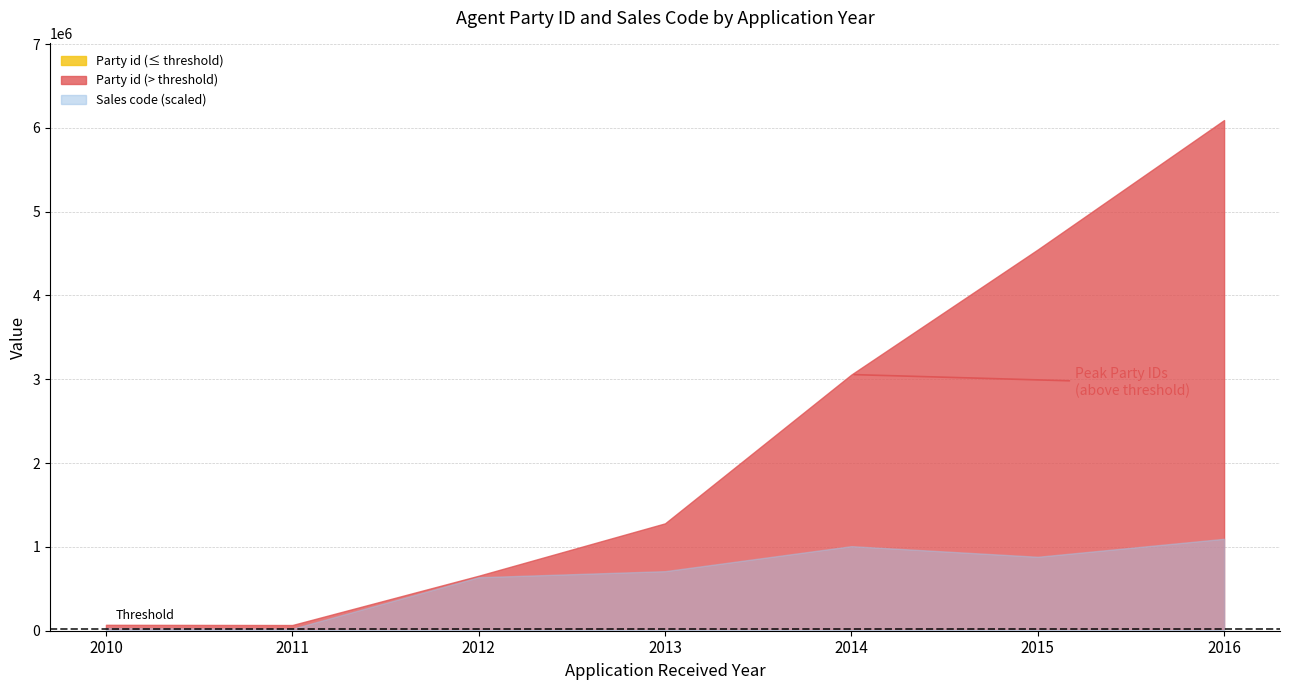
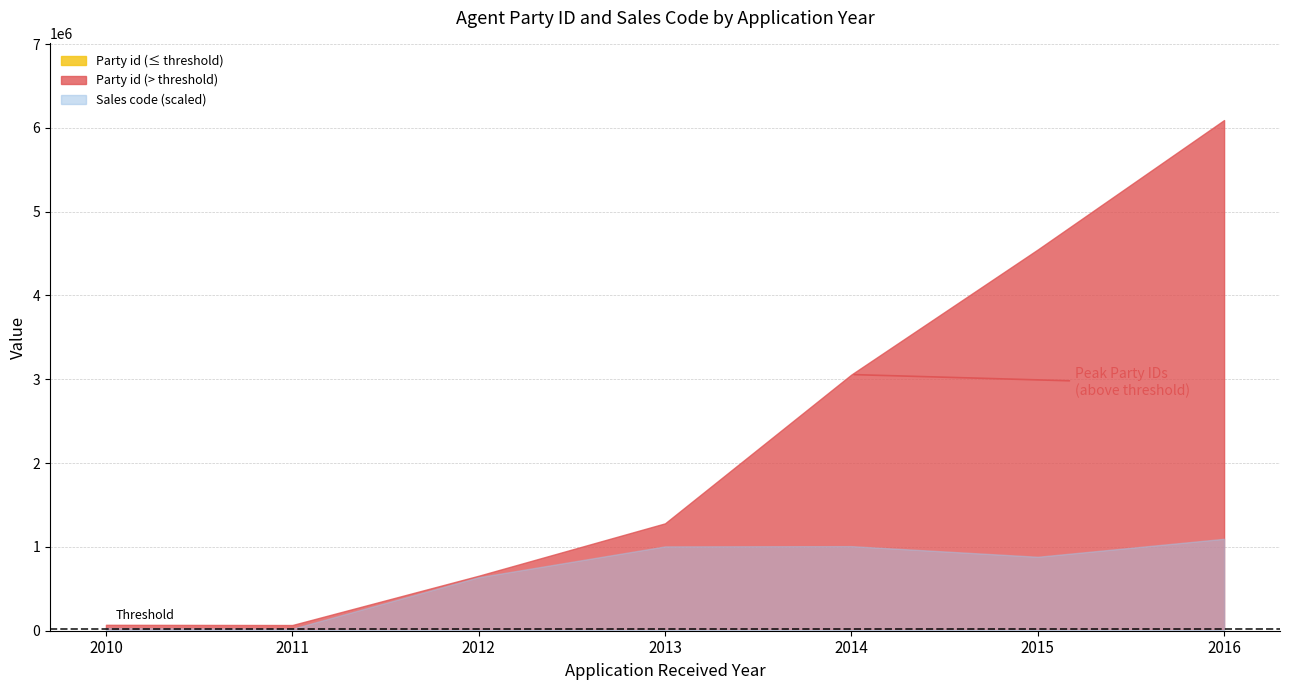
  {
    "Sales code (scaled)": {
      "2010": 0,
-     "2013": 700000,
+     "2013": 1000000,
      "2014": 1000000,
      "2015": 900000,
      "2016": 1100000
    }
  }
